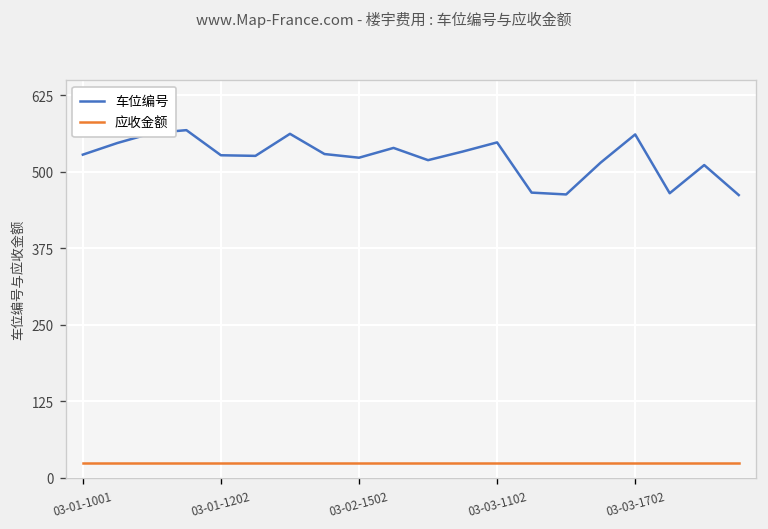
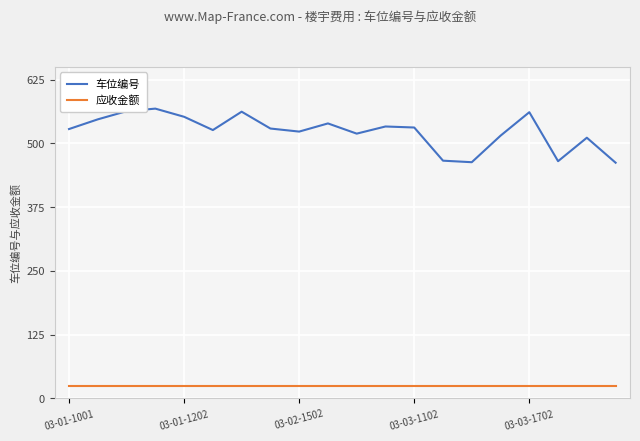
  {
    "车位编号": {
      "03-01-1001": 530,
-     "03-01-1202": 530,
+     "03-01-1202": 550,
      "03-02-1502": 520,
-     "03-03-1102": 550,
+     "03-03-1102": 530,
      "03-03-1702": 560
    },
    "应收金额": {
      "03-01-1001": 30,
      "03-01-1202": 30,
      "03-02-1502": 30,
      "03-03-1102": 30,
      "03-03-1702": 30
    }
  }
